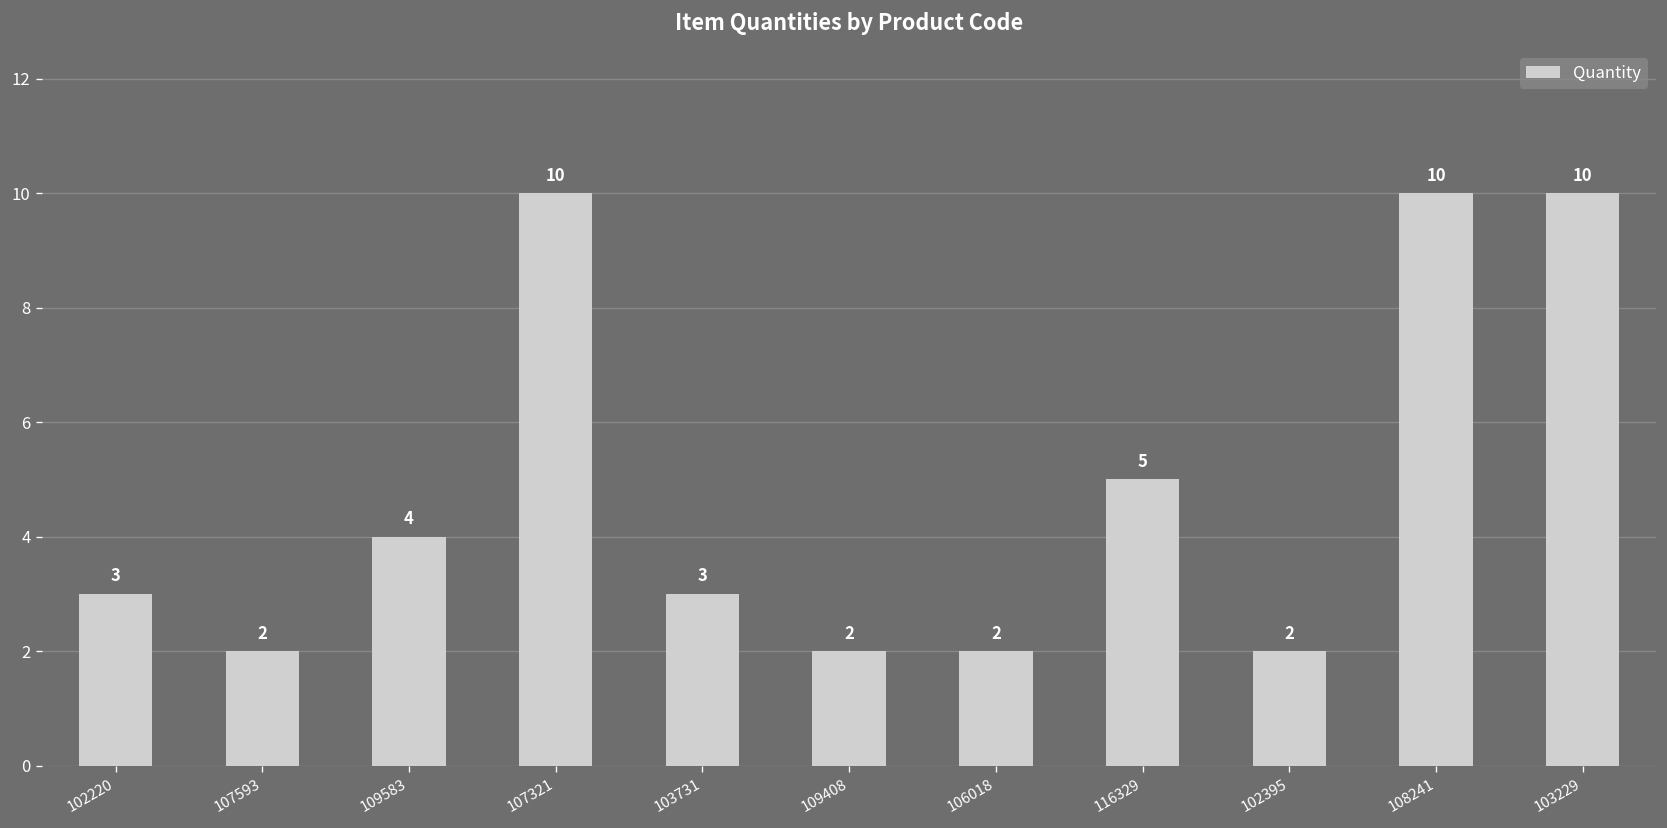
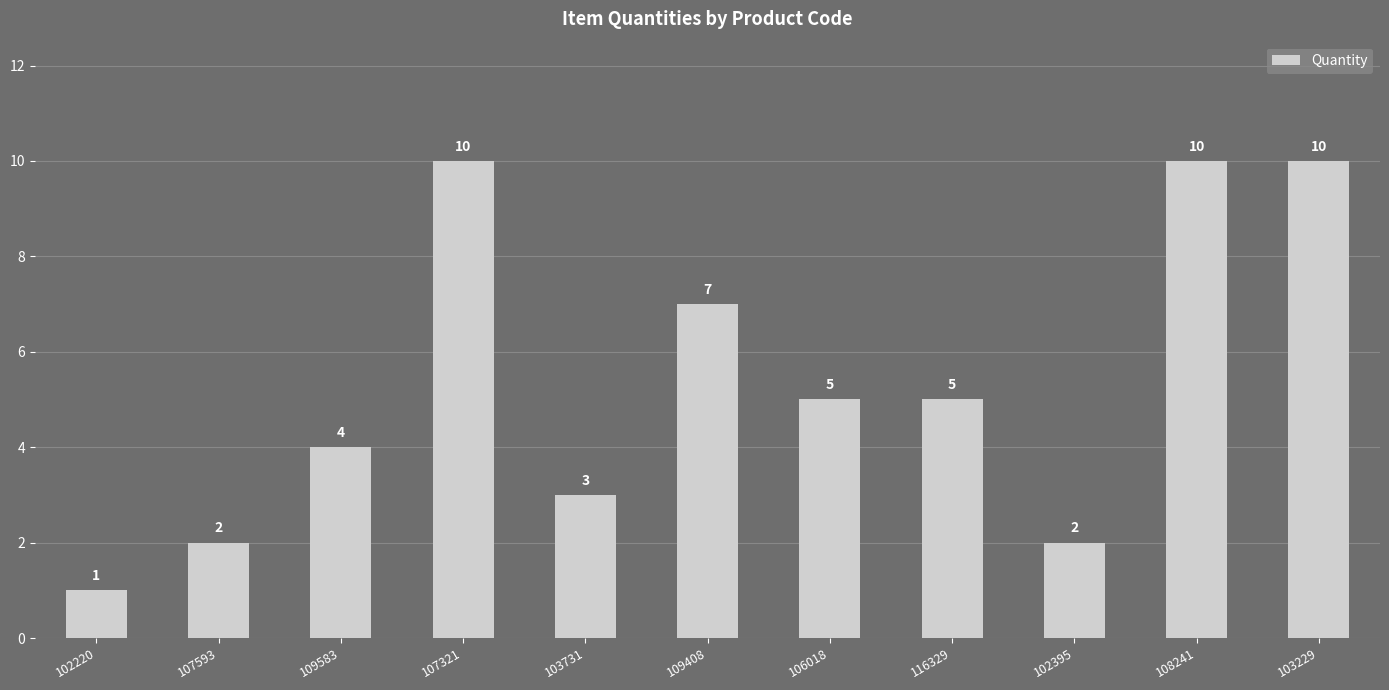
  {
-   "102220": 3,
+   "102220": 1,
    "107593": 2,
    "109583": 4,
    "107321": 10,
    "103731": 3,
-   "109408": 2,
-   "106018": 2,
+   "109408": 7,
+   "106018": 5,
    "116329": 5,
    "102395": 2,
    "108241": 10,
    "103229": 10
  }
